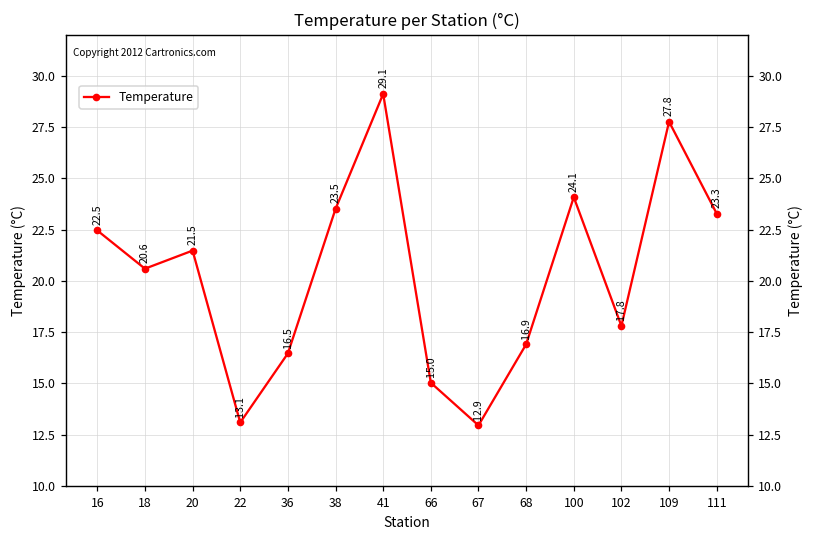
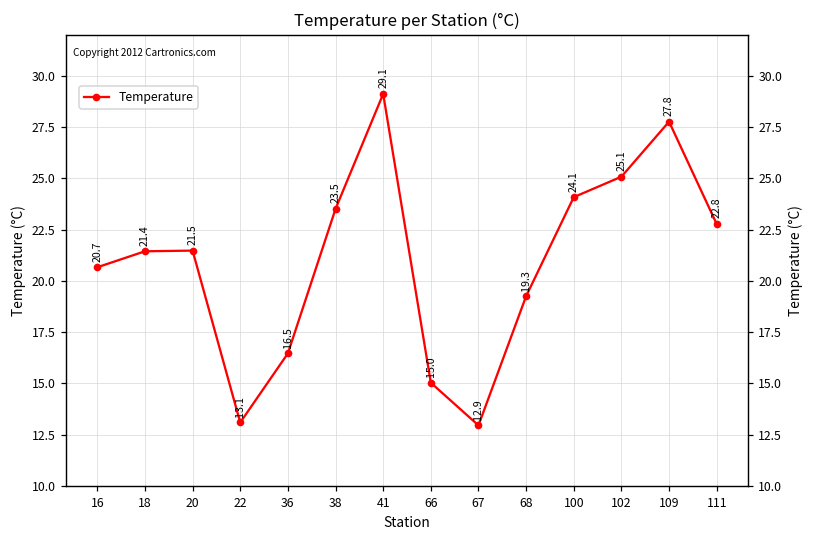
  {
-   "16": 22.5,
-   "18": 20.6,
+   "16": 20.7,
+   "18": 21.4,
    "20": 21.5,
    "22": 13.1,
    "36": 16.5,
    "38": 23.5,
    "41": 29.1,
    "66": 15.0,
    "67": 12.9,
-   "68": 16.9,
+   "68": 19.3,
    "100": 24.1,
-   "102": 17.8,
+   "102": 25.1,
    "109": 27.8,
-   "111": 23.3
+   "111": 22.8
  }
